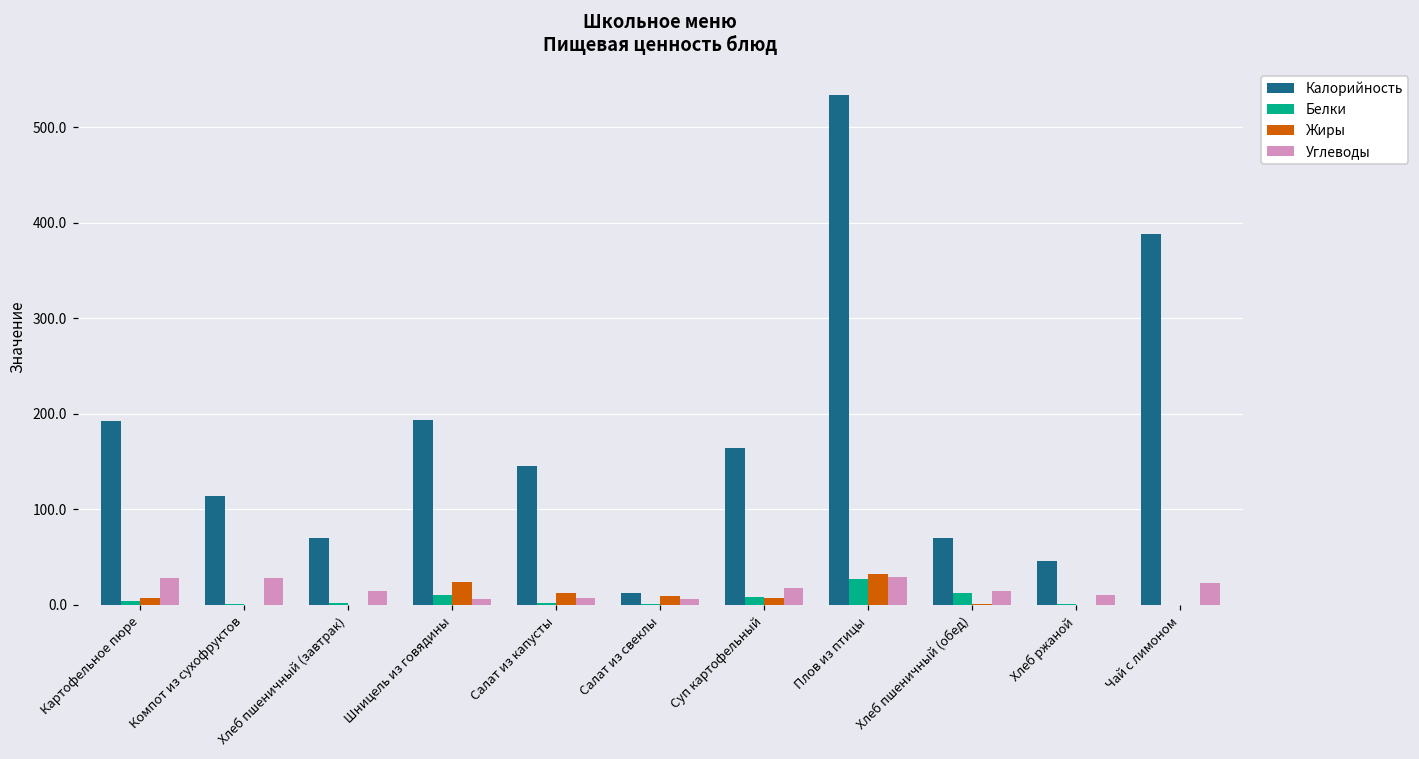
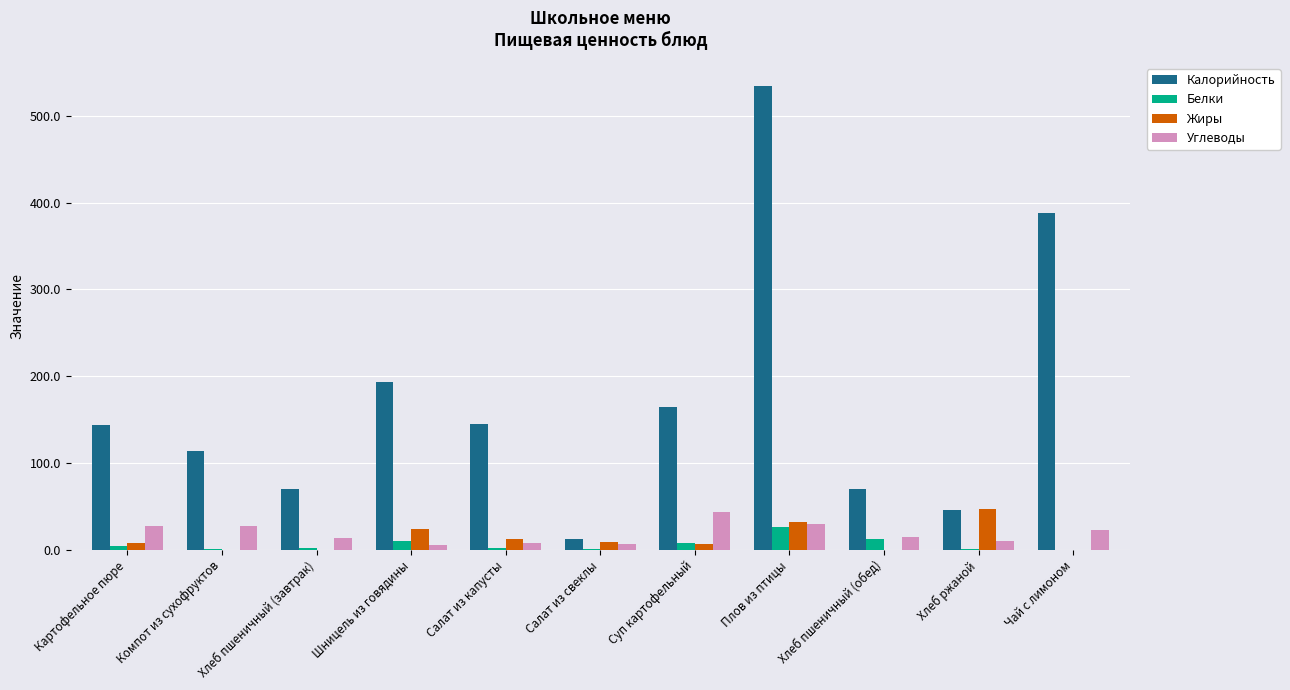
  {
    "Калорийность": {
-     "Картофельное пюре": 190,
+     "Картофельное пюре": 140,
      "Компот из сухофруктов": 110,
      "Хлеб пшеничный (завтрак)": 70,
      "Шницель из говядины": 190,
      "Салат из капусты": 150,
      "Салат из свеклы": 10,
      "Суп картофельный": 160,
      "Плов из птицы": 530,
      "Хлеб пшеничный (обед)": 70,
      "Хлеб ржаной": 50,
      "Чай с лимоном": 390
    },
    "Белки": {
      "Картофельное пюре": 0,
      "Шницель из говядины": 10,
      "Суп картофельный": 10,
      "Плов из птицы": 30,
      "Хлеб пшеничный (обед)": 10
    },
    "Жиры": {
      "Картофельное пюре": 10,
      "Компот из сухофруктов": 0,
      "Хлеб пшеничный (завтрак)": 0,
      "Шницель из говядины": 20,
      "Салат из капусты": 10,
      "Салат из свеклы": 10,
      "Суп картофельный": 10,
      "Плов из птицы": 30,
-     "Хлеб ржаной": 0
+     "Хлеб ржаной": 50
    },
    "Углеводы": {
      "Картофельное пюре": 30,
      "Компот из сухофруктов": 30,
      "Хлеб пшеничный (завтрак)": 10,
      "Шницель из говядины": 10,
      "Салат из капусты": 10,
      "Салат из свеклы": 10,
-     "Суп картофельный": 20,
+     "Суп картофельный": 40,
      "Плов из птицы": 30,
      "Хлеб пшеничный (обед)": 10,
      "Хлеб ржаной": 10,
      "Чай с лимоном": 20
    }
  }
